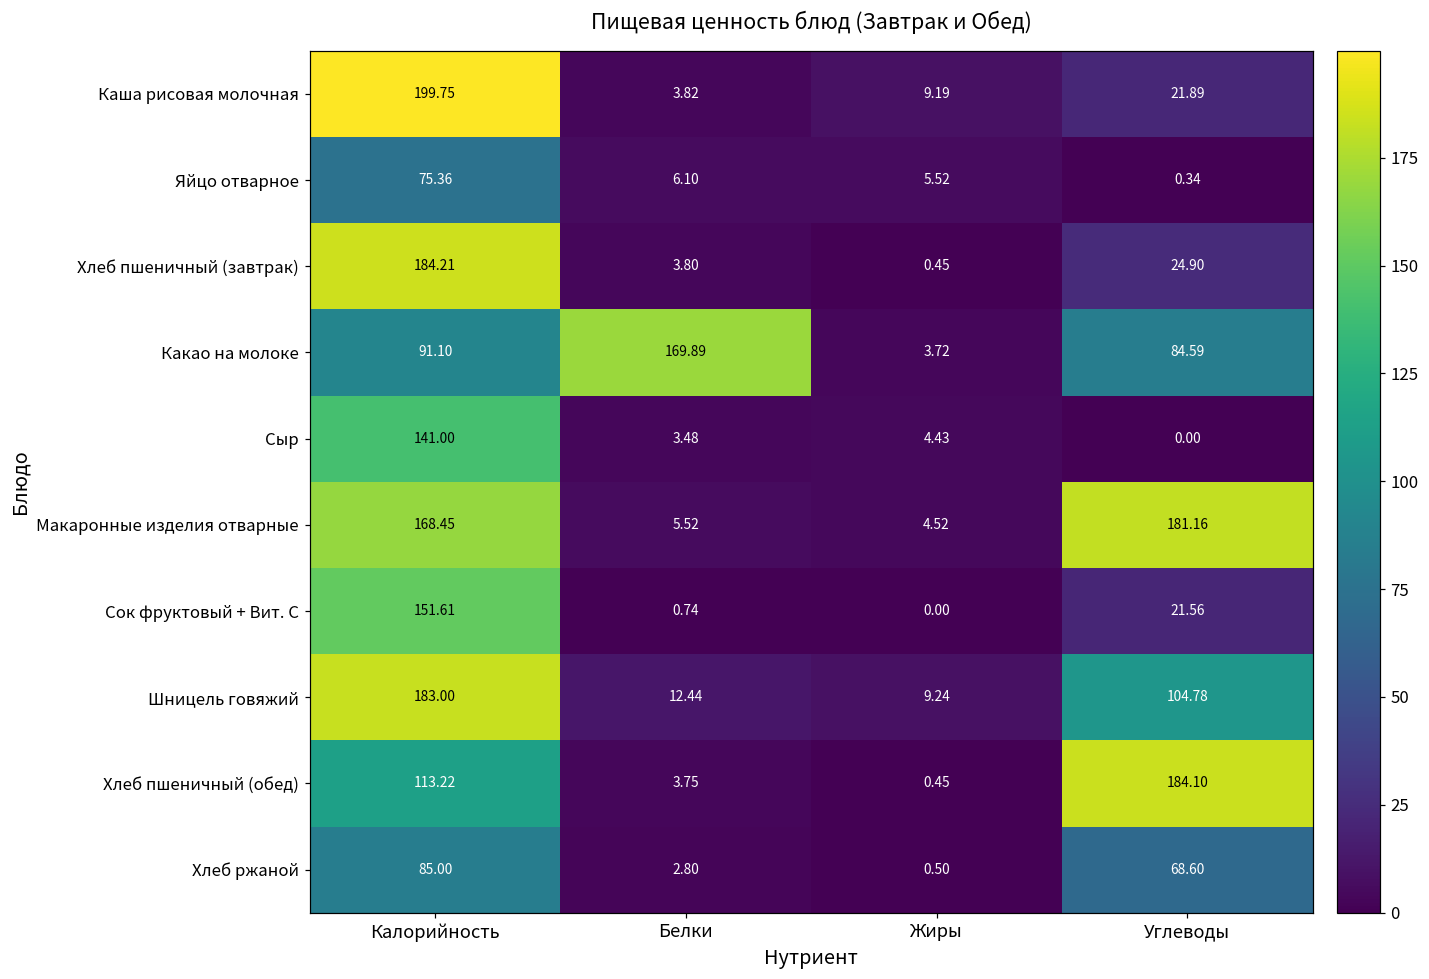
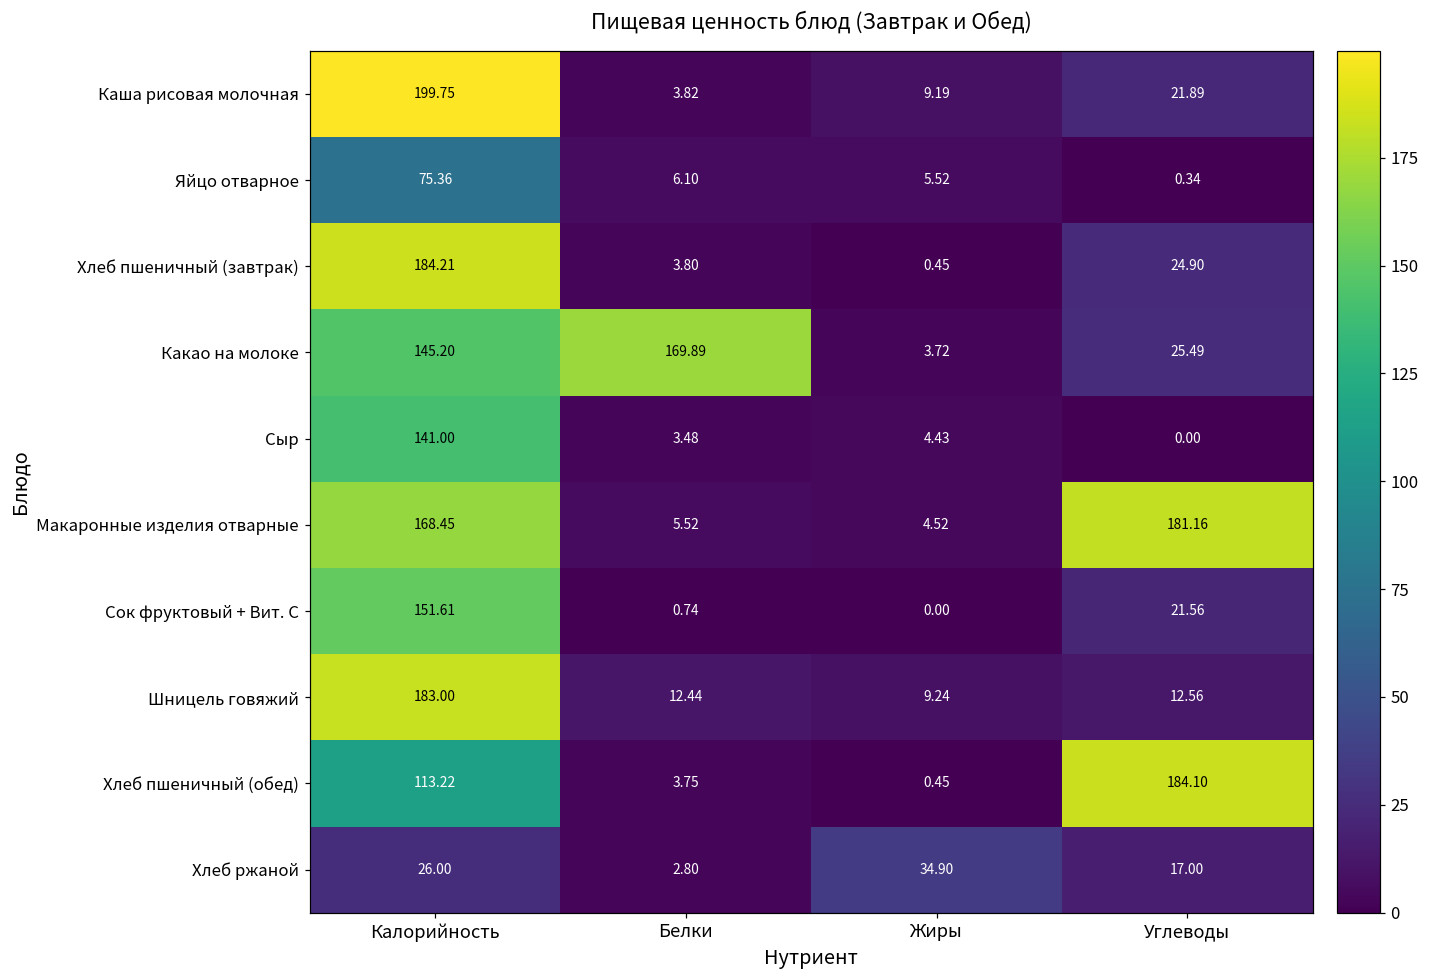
  {
    "Каша рисовая молочная": {
      "Калорийность": 199.75,
      "Белки": 3.82,
      "Жиры": 9.19,
      "Углеводы": 21.89
    },
    "Яйцо отварное": {
      "Калорийность": 75.36,
      "Белки": 6.10,
      "Жиры": 5.52,
      "Углеводы": 0.34
    },
    "Хлеб пшеничный (завтрак)": {
      "Калорийность": 184.21,
      "Белки": 3.80,
      "Жиры": 0.45,
      "Углеводы": 24.90
    },
    "Какао на молоке": {
-     "Калорийность": 91.10,
+     "Калорийность": 145.20,
      "Белки": 169.89,
      "Жиры": 3.72,
-     "Углеводы": 84.59
+     "Углеводы": 25.49
    },
    "Сыр": {
      "Калорийность": 141.00,
      "Белки": 3.48,
      "Жиры": 4.43,
      "Углеводы": 0.00
    },
    "Макаронные изделия отварные": {
      "Калорийность": 168.45,
      "Белки": 5.52,
      "Жиры": 4.52,
      "Углеводы": 181.16
    },
    "Сок фруктовый + Вит. С": {
      "Калорийность": 151.61,
      "Белки": 0.74,
      "Жиры": 0.00,
      "Углеводы": 21.56
    },
    "Шницель говяжий": {
      "Калорийность": 183.00,
      "Белки": 12.44,
      "Жиры": 9.24,
-     "Углеводы": 104.78
+     "Углеводы": 12.56
    },
    "Хлеб пшеничный (обед)": {
      "Калорийность": 113.22,
      "Белки": 3.75,
      "Жиры": 0.45,
      "Углеводы": 184.10
    },
    "Хлеб ржаной": {
-     "Калорийность": 85.00,
+     "Калорийность": 26.00,
      "Белки": 2.80,
-     "Жиры": 0.50,
-     "Углеводы": 68.60
+     "Жиры": 34.90,
+     "Углеводы": 17.00
    }
  }
